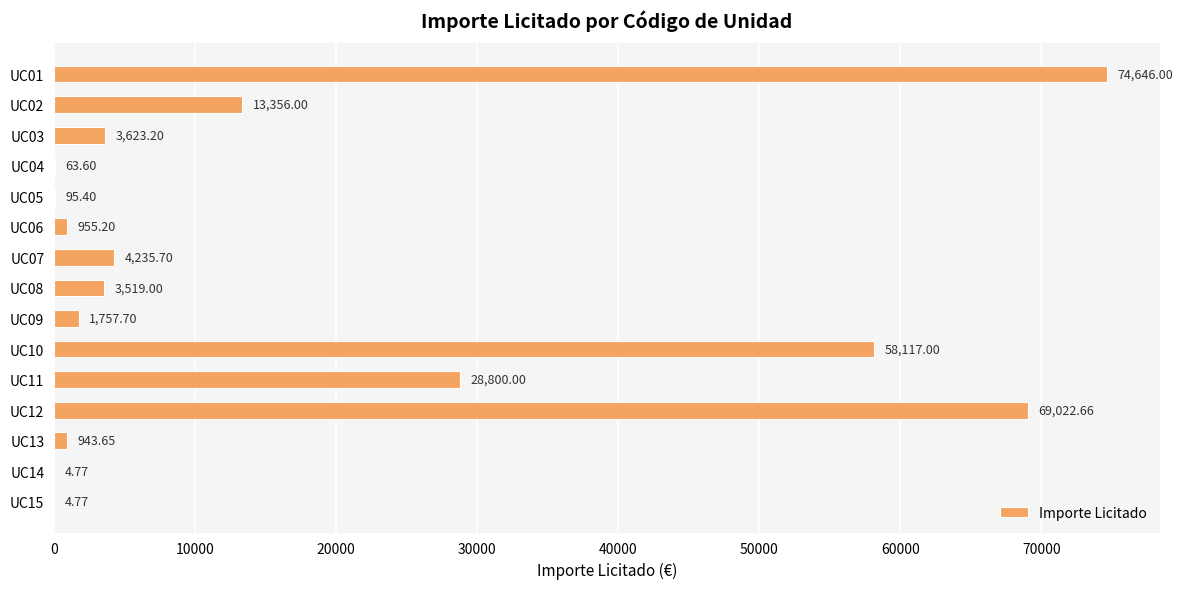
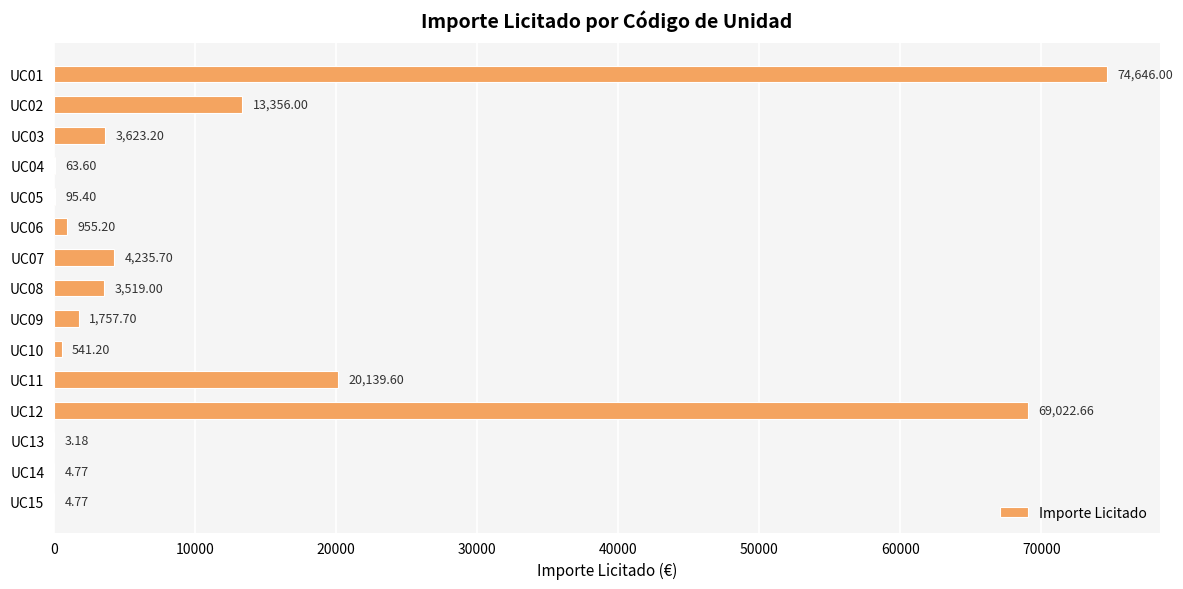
  {
    "UC01": "74,646.00",
    "UC02": "13,356.00",
    "UC03": "3,623.20",
    "UC04": "63.60",
    "UC05": "95.40",
    "UC06": "955.20",
    "UC07": "4,235.70",
    "UC08": "3,519.00",
    "UC09": "1,757.70",
-   "UC10": "58,117.00",
-   "UC11": "28,800.00",
+   "UC10": "541.20",
+   "UC11": "20,139.60",
    "UC12": "69,022.66",
-   "UC13": "943.65",
+   "UC13": "3.18",
    "UC14": "4.77",
    "UC15": "4.77"
  }
